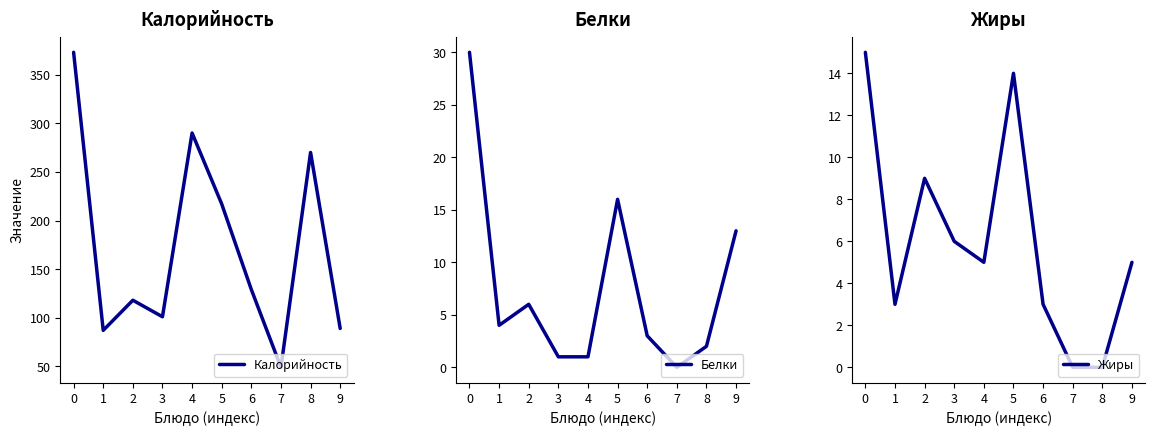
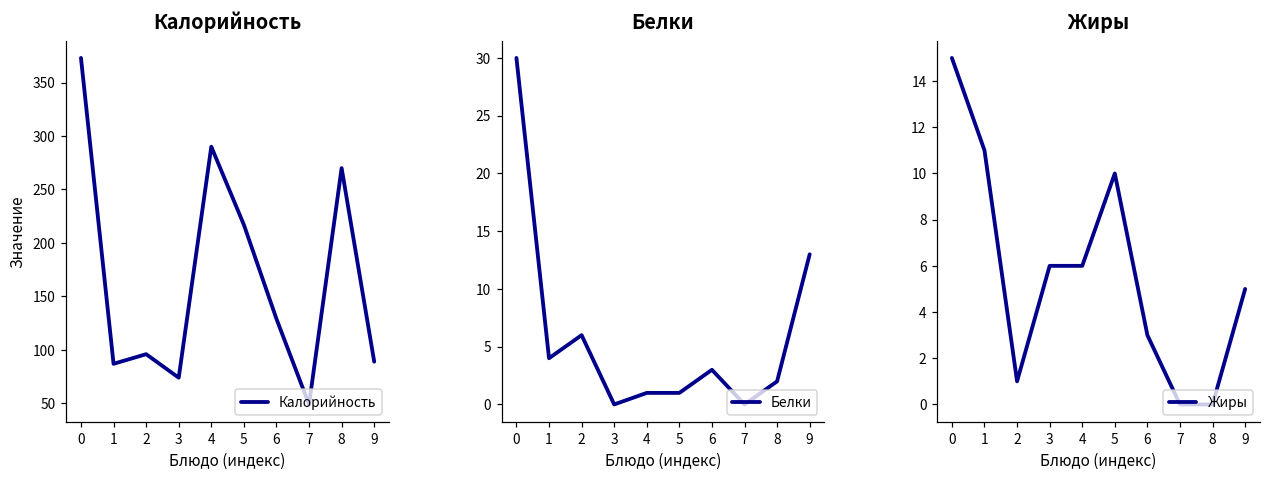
  {
    "Калорийность": {
      "0": 370,
      "1": 90,
-     "2": 120,
-     "3": 100,
+     "2": 100,
+     "3": 70,
      "4": 290,
      "5": 220,
      "6": 130,
      "8": 270,
      "9": 90
    },
    "Белки": {
      "0": 30,
      "1": 4,
      "2": 6,
-     "3": 1,
+     "3": 0,
      "4": 1,
-     "5": 16,
+     "5": 1,
      "6": 3,
      "8": 2,
      "9": 13
    },
    "Жиры": {
      "0": 15,
-     "1": 3,
-     "2": 9,
+     "1": 11,
+     "2": 1,
      "3": 6,
-     "4": 5,
-     "5": 14,
+     "4": 6,
+     "5": 10,
      "6": 3,
      "9": 5
    }
  }
